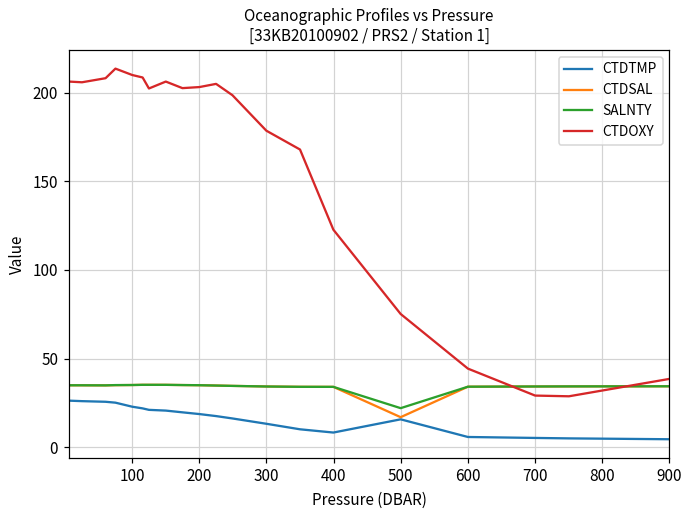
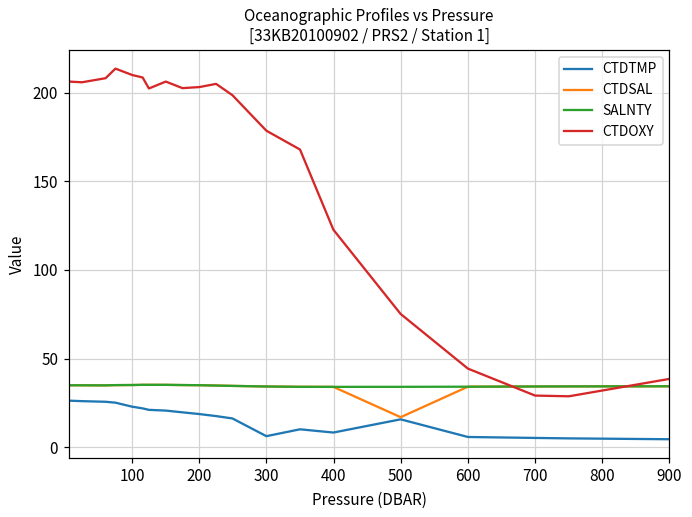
  {
    "CTDTMP": {
-     "300": 13
+     "300": 6
    },
    "SALNTY": {
-     "500": 22
+     "500": 34
    },
    "CTDOXY": {
      "300": 179,
      "500": 75
    }
  }
